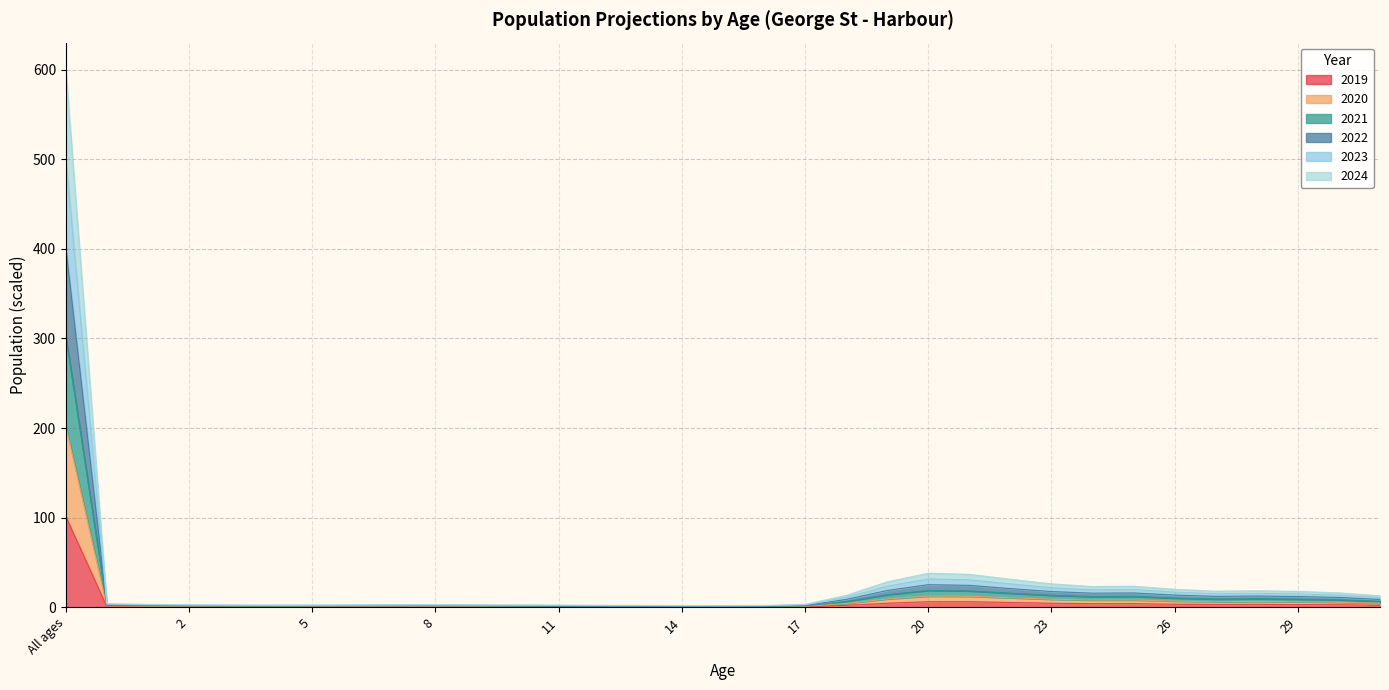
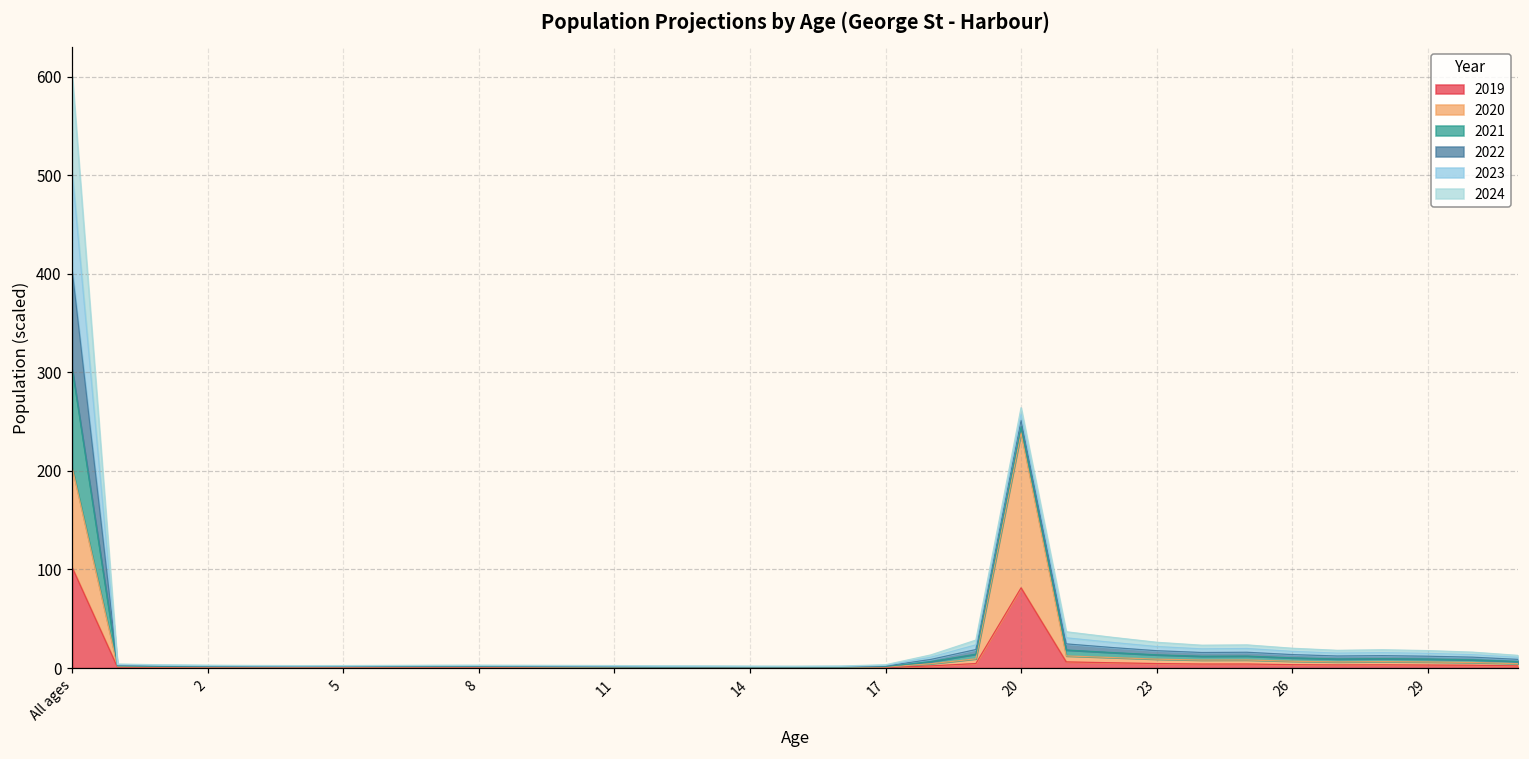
  {
    "2019": {
      "All ages": 100,
-     "20": 10,
+     "20": 80,
      "23": 0,
      "26": 0,
      "29": 0
    },
    "2020": {
      "All ages": 100,
-     "20": 10,
+     "20": 160,
      "23": 0,
      "26": 0,
      "29": 0
    }
  }
